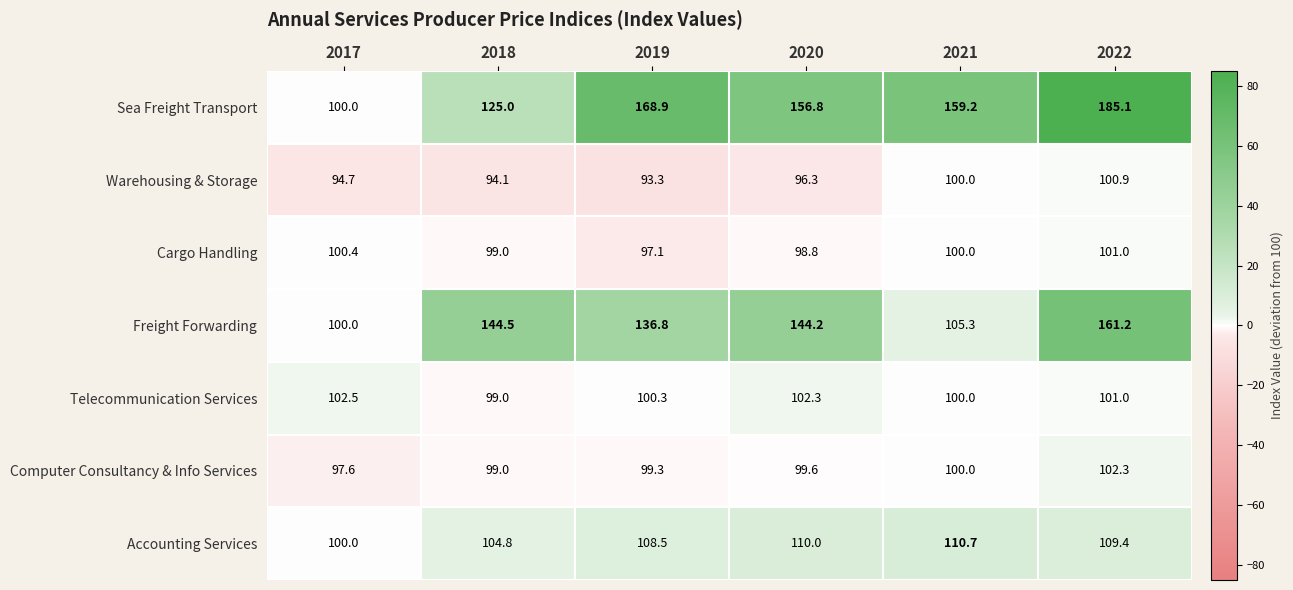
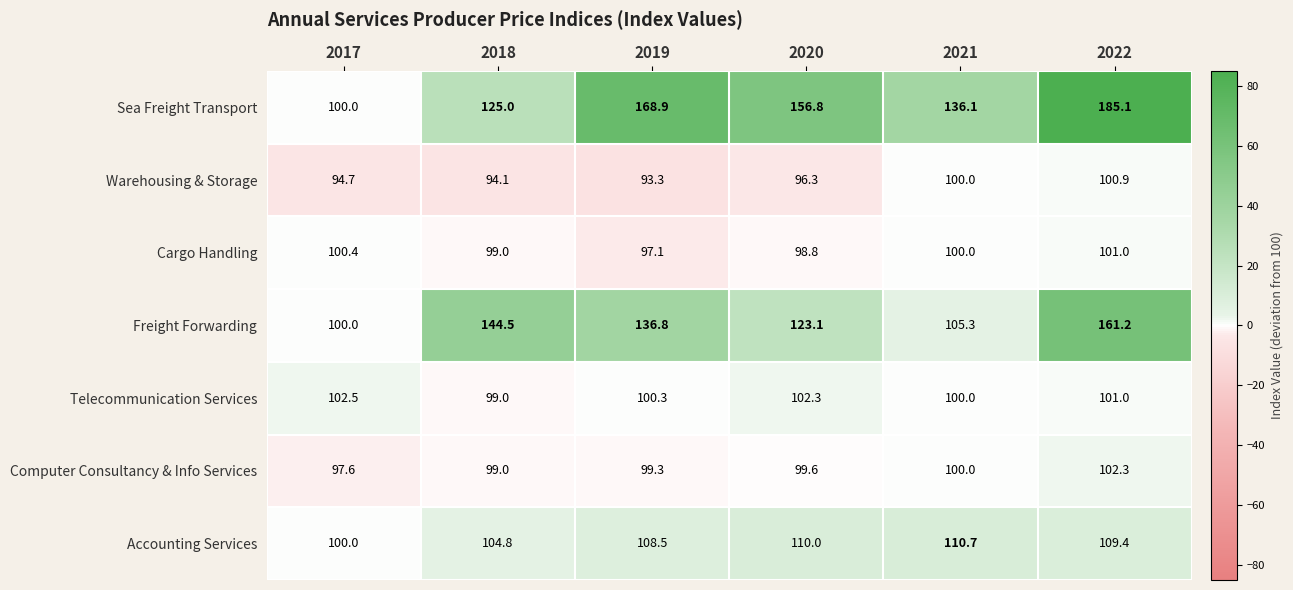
  {
    "Sea Freight Transport": {
      "2017": 100.0,
      "2018": 125.0,
      "2019": 168.9,
      "2020": 156.8,
-     "2021": 159.2,
+     "2021": 136.1,
      "2022": 185.1
    },
    "Warehousing & Storage": {
      "2017": 94.7,
      "2018": 94.1,
      "2019": 93.3,
      "2020": 96.3,
      "2021": 100.0,
      "2022": 100.9
    },
    "Cargo Handling": {
      "2017": 100.4,
      "2018": 99.0,
      "2019": 97.1,
      "2020": 98.8,
      "2021": 100.0,
      "2022": 101.0
    },
    "Freight Forwarding": {
      "2017": 100.0,
      "2018": 144.5,
      "2019": 136.8,
-     "2020": 144.2,
+     "2020": 123.1,
      "2021": 105.3,
      "2022": 161.2
    },
    "Telecommunication Services": {
      "2017": 102.5,
      "2018": 99.0,
      "2019": 100.3,
      "2020": 102.3,
      "2021": 100.0,
      "2022": 101.0
    },
    "Computer Consultancy & Info Services": {
      "2017": 97.6,
      "2018": 99.0,
      "2019": 99.3,
      "2020": 99.6,
      "2021": 100.0,
      "2022": 102.3
    },
    "Accounting Services": {
      "2017": 100.0,
      "2018": 104.8,
      "2019": 108.5,
      "2020": 110.0,
      "2021": 110.7,
      "2022": 109.4
    }
  }
